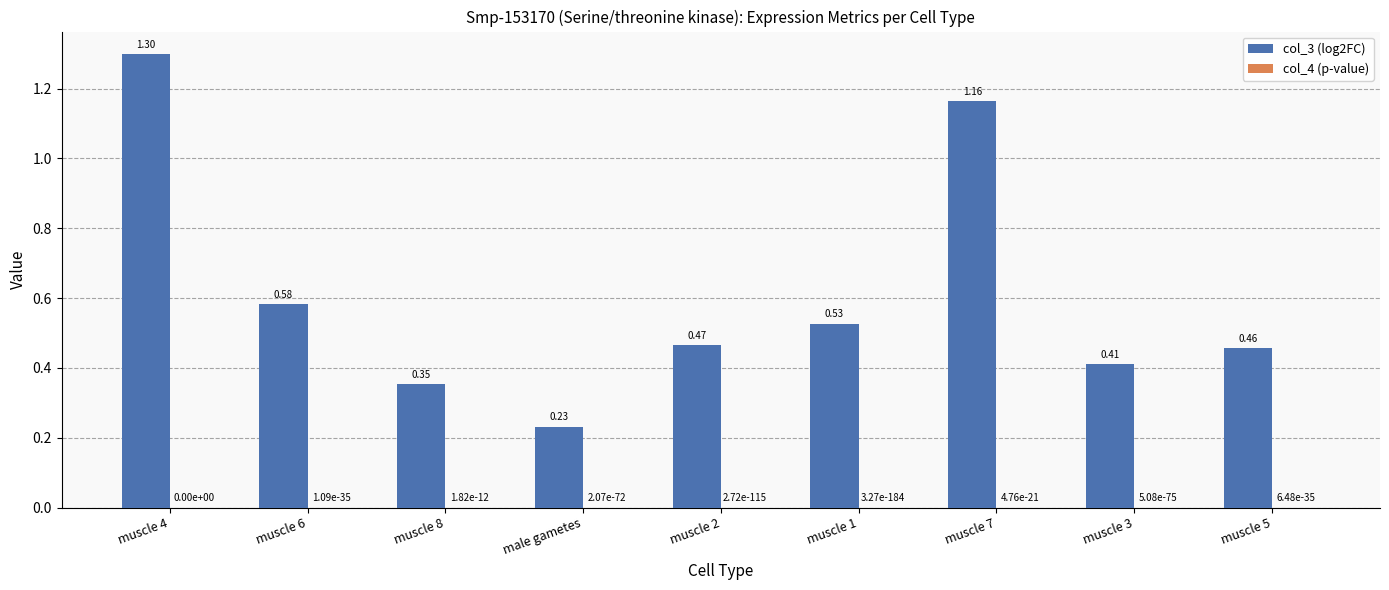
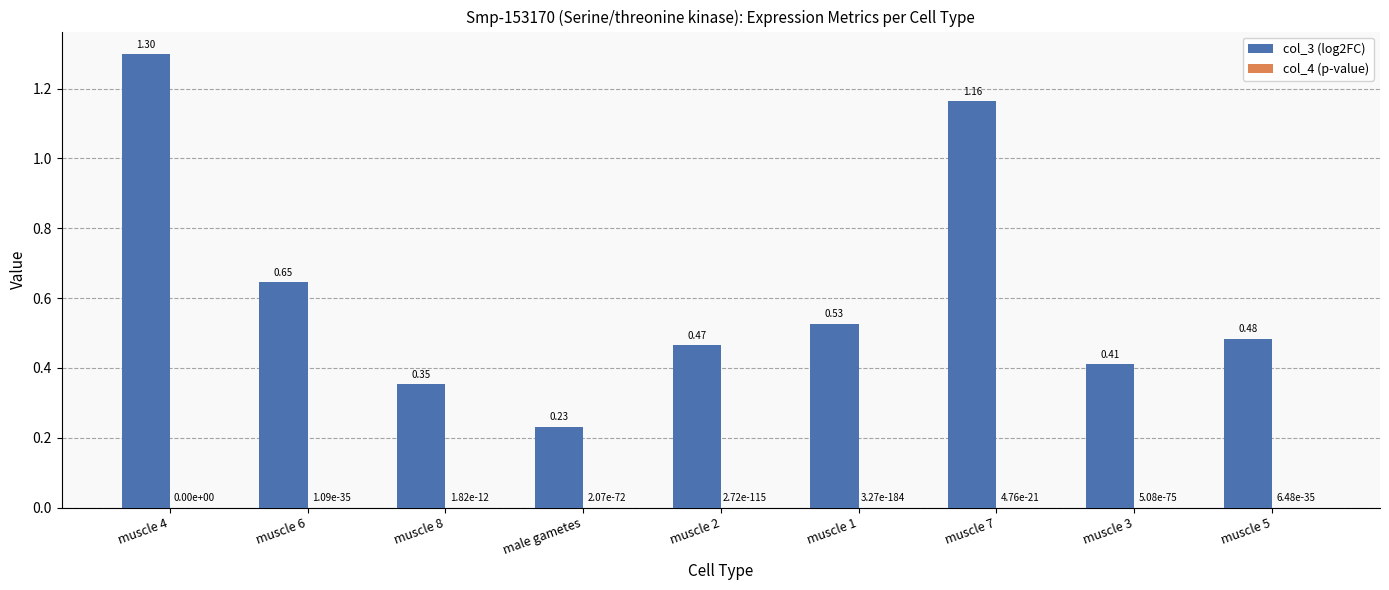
  {
    "col_3 (log2FC)": {
      "muscle 4": "1.30",
-     "muscle 6": "0.58",
+     "muscle 6": "0.65",
      "muscle 8": "0.35",
      "male gametes": "0.23",
      "muscle 2": "0.47",
      "muscle 1": "0.53",
      "muscle 7": "1.16",
      "muscle 3": "0.41",
-     "muscle 5": "0.46"
+     "muscle 5": "0.48"
    },
    "col_4 (p-value)": {
      "muscle 4": "0.00e+00",
      "muscle 6": "1.09e-35",
      "muscle 8": "1.82e-12",
      "male gametes": "2.07e-72",
      "muscle 2": "2.72e-115",
      "muscle 1": "3.27e-184",
      "muscle 7": "4.76e-21",
      "muscle 3": "5.08e-75",
      "muscle 5": "6.48e-35"
    }
  }
